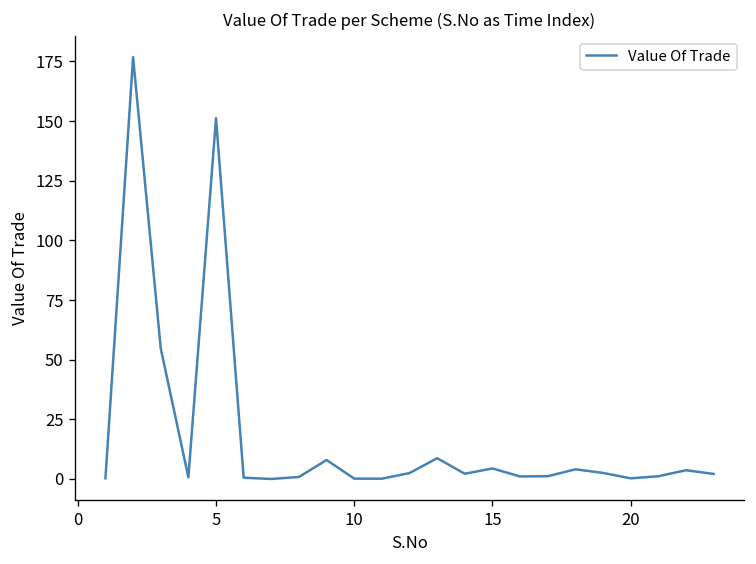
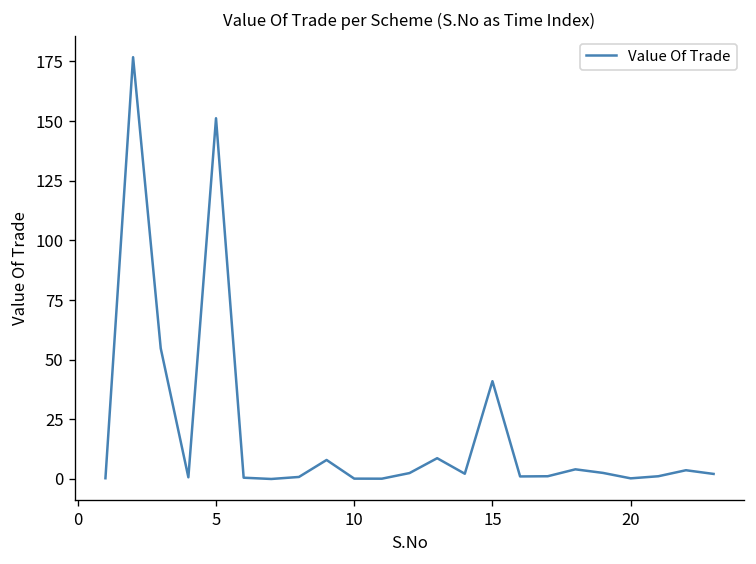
  {
    "5": 151,
    "10": 0,
-   "15": 4,
+   "15": 41,
    "20": 0
  }
